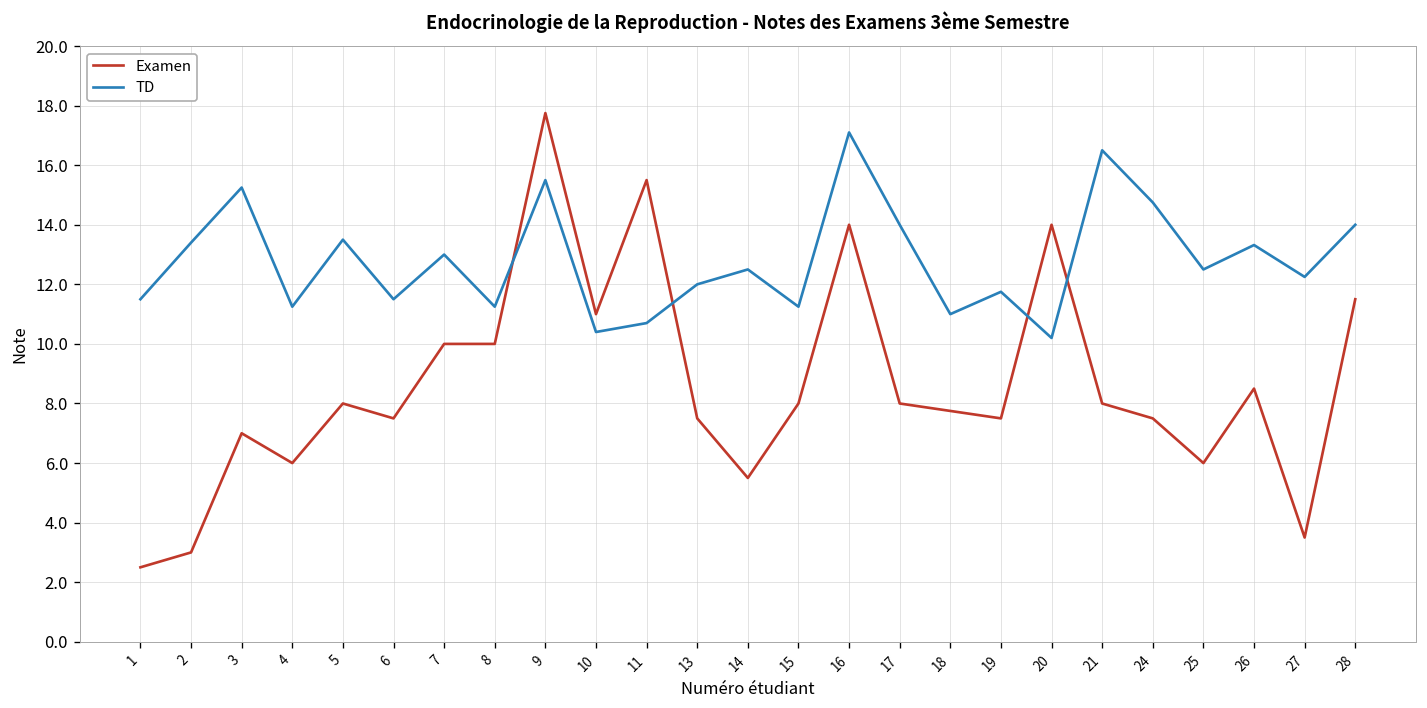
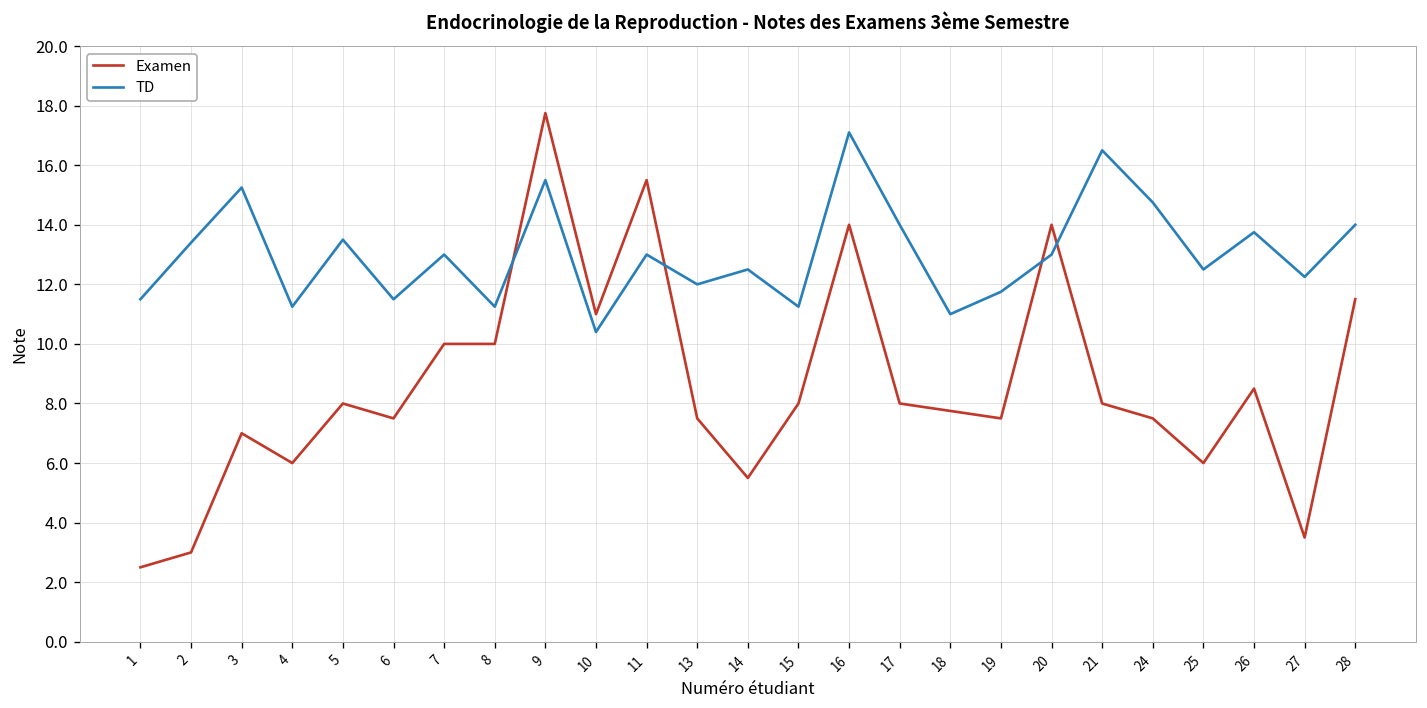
  {
    "Examen": {
      "1": 2.5,
      "2": 3.0,
      "3": 7.0,
      "4": 6.0,
      "5": 8.0,
      "6": 7.5,
      "7": 10.0,
      "8": 10.0,
      "9": 17.8,
      "10": 11.0,
      "11": 15.5,
      "13": 7.5,
      "14": 5.5,
      "15": 8.0,
      "16": 14.0,
      "17": 8.0,
      "18": 7.8,
      "19": 7.5,
      "20": 14.0,
      "21": 8.0,
      "24": 7.5,
      "25": 6.0,
      "26": 8.5,
      "27": 3.5,
      "28": 11.5
    },
    "TD": {
      "1": 11.5,
      "2": 13.4,
      "3": 15.3,
      "4": 11.3,
      "5": 13.5,
      "6": 11.5,
      "7": 13.0,
      "8": 11.3,
      "9": 15.5,
      "10": 10.4,
-     "11": 10.7,
+     "11": 13.0,
      "13": 12.0,
      "14": 12.5,
      "15": 11.3,
      "16": 17.1,
      "17": 14.0,
      "18": 11.0,
      "19": 11.8,
-     "20": 10.2,
+     "20": 13.0,
      "21": 16.5,
      "24": 14.8,
      "25": 12.5,
-     "26": 13.3,
+     "26": 13.8,
      "27": 12.3,
      "28": 14.0
    }
  }
